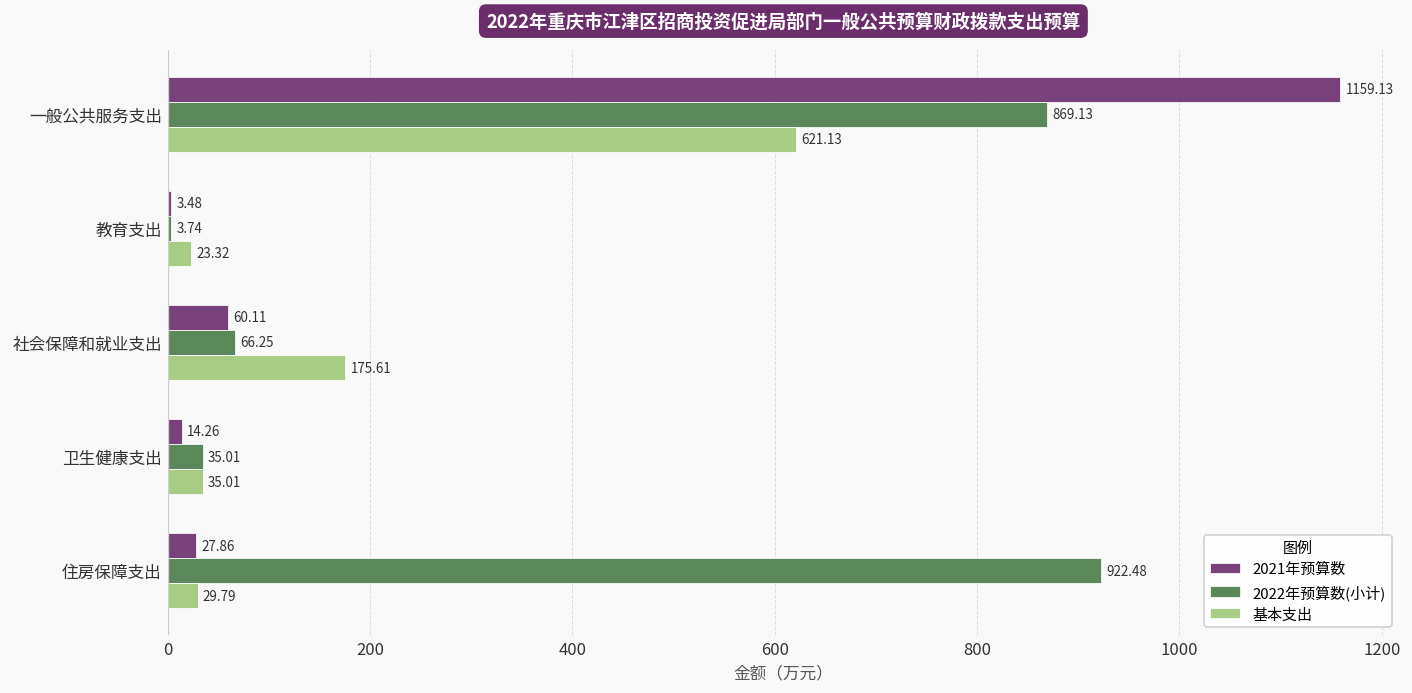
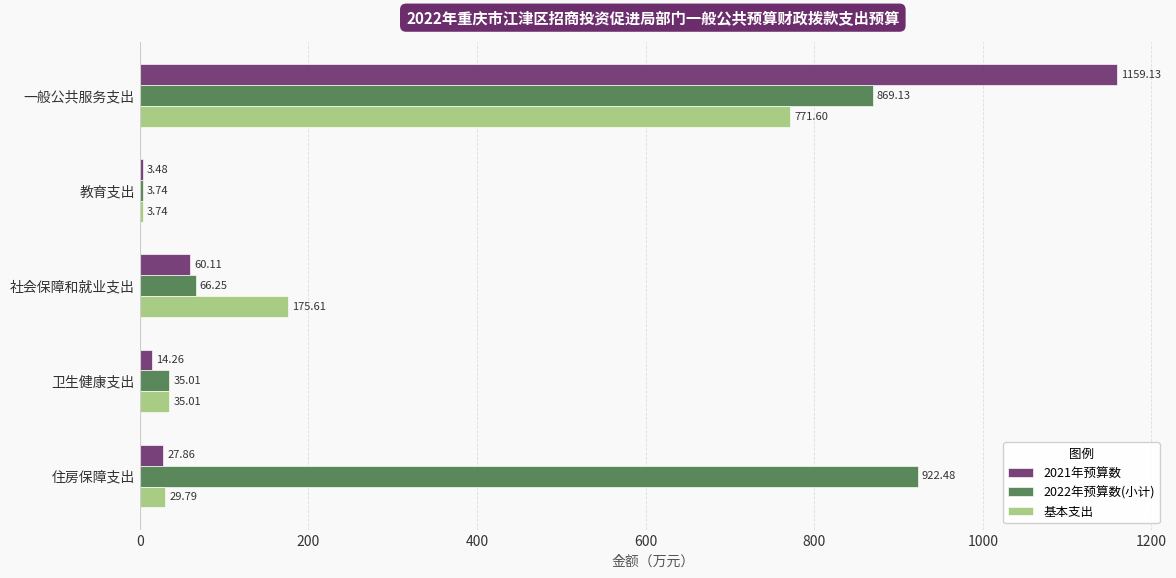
  {
    "2021年预算数": {
      "一般公共服务支出": 1159.13,
      "教育支出": 3.48,
      "社会保障和就业支出": 60.11,
      "卫生健康支出": 14.26,
      "住房保障支出": 27.86
    },
    "2022年预算数(小计)": {
      "一般公共服务支出": 869.13,
      "教育支出": 3.74,
      "社会保障和就业支出": 66.25,
      "卫生健康支出": 35.01,
      "住房保障支出": 922.48
    },
    "基本支出": {
-     "一般公共服务支出": 621.13,
-     "教育支出": 23.32,
+     "一般公共服务支出": 771.60,
+     "教育支出": 3.74,
      "社会保障和就业支出": 175.61,
      "卫生健康支出": 35.01,
      "住房保障支出": 29.79
    }
  }
